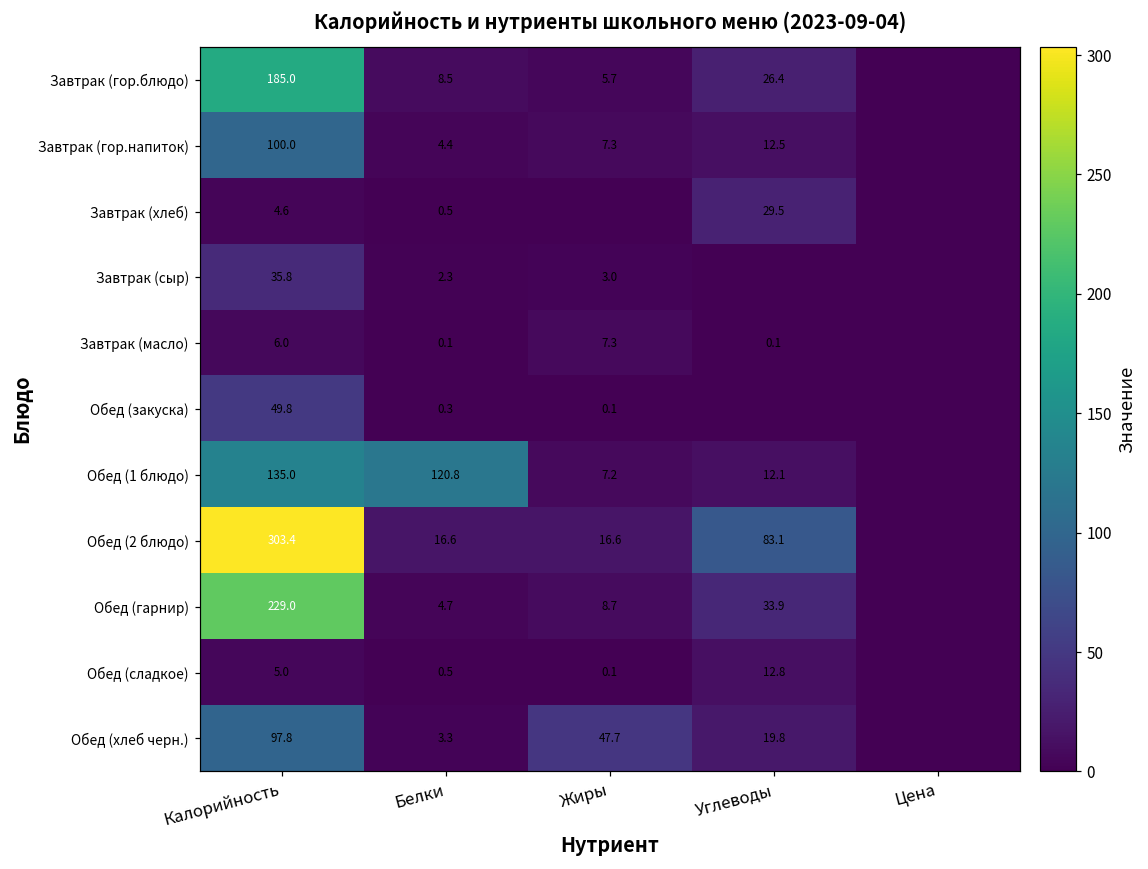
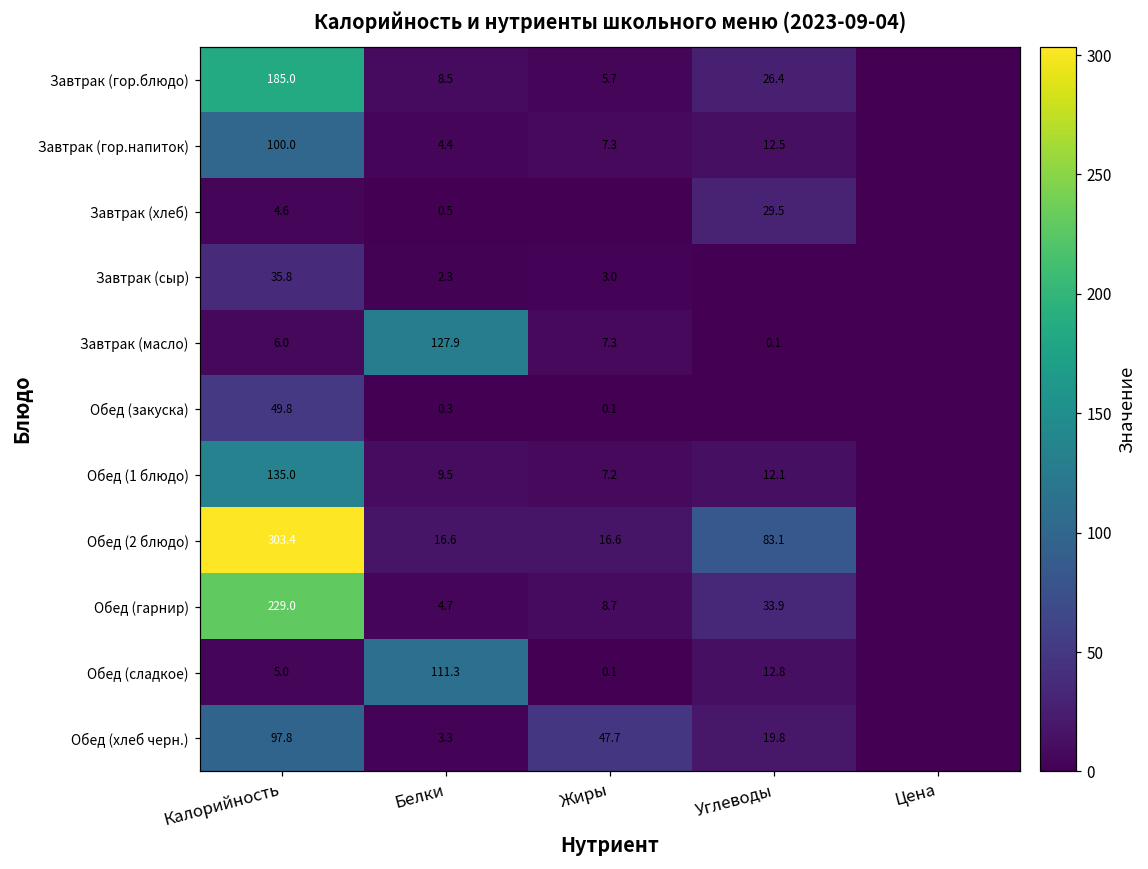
  {
    "Завтрак (гор.блюдо)": {
      "Калорийность": 185.0,
      "Белки": 8.5,
      "Жиры": 5.7,
      "Углеводы": 26.4
    },
    "Завтрак (гор.напиток)": {
      "Калорийность": 100.0,
      "Белки": 4.4,
      "Жиры": 7.3,
      "Углеводы": 12.5
    },
    "Завтрак (хлеб)": {
      "Калорийность": 4.6,
      "Белки": 0.5,
      "Углеводы": 29.5
    },
    "Завтрак (сыр)": {
      "Калорийность": 35.8,
      "Белки": 2.3,
      "Жиры": 3.0
    },
    "Завтрак (масло)": {
      "Калорийность": 6.0,
-     "Белки": 0.1,
+     "Белки": 127.9,
      "Жиры": 7.3,
      "Углеводы": 0.1
    },
    "Обед (закуска)": {
      "Калорийность": 49.8,
      "Белки": 0.3,
      "Жиры": 0.1
    },
    "Обед (1 блюдо)": {
      "Калорийность": 135.0,
-     "Белки": 120.8,
+     "Белки": 9.5,
      "Жиры": 7.2,
      "Углеводы": 12.1
    },
    "Обед (2 блюдо)": {
      "Калорийность": 303.4,
      "Белки": 16.6,
      "Жиры": 16.6,
      "Углеводы": 83.1
    },
    "Обед (гарнир)": {
      "Калорийность": 229.0,
      "Белки": 4.7,
      "Жиры": 8.7,
      "Углеводы": 33.9
    },
    "Обед (сладкое)": {
      "Калорийность": 5.0,
-     "Белки": 0.5,
+     "Белки": 111.3,
      "Жиры": 0.1,
      "Углеводы": 12.8
    },
    "Обед (хлеб черн.)": {
      "Калорийность": 97.8,
      "Белки": 3.3,
      "Жиры": 47.7,
      "Углеводы": 19.8
    }
  }
